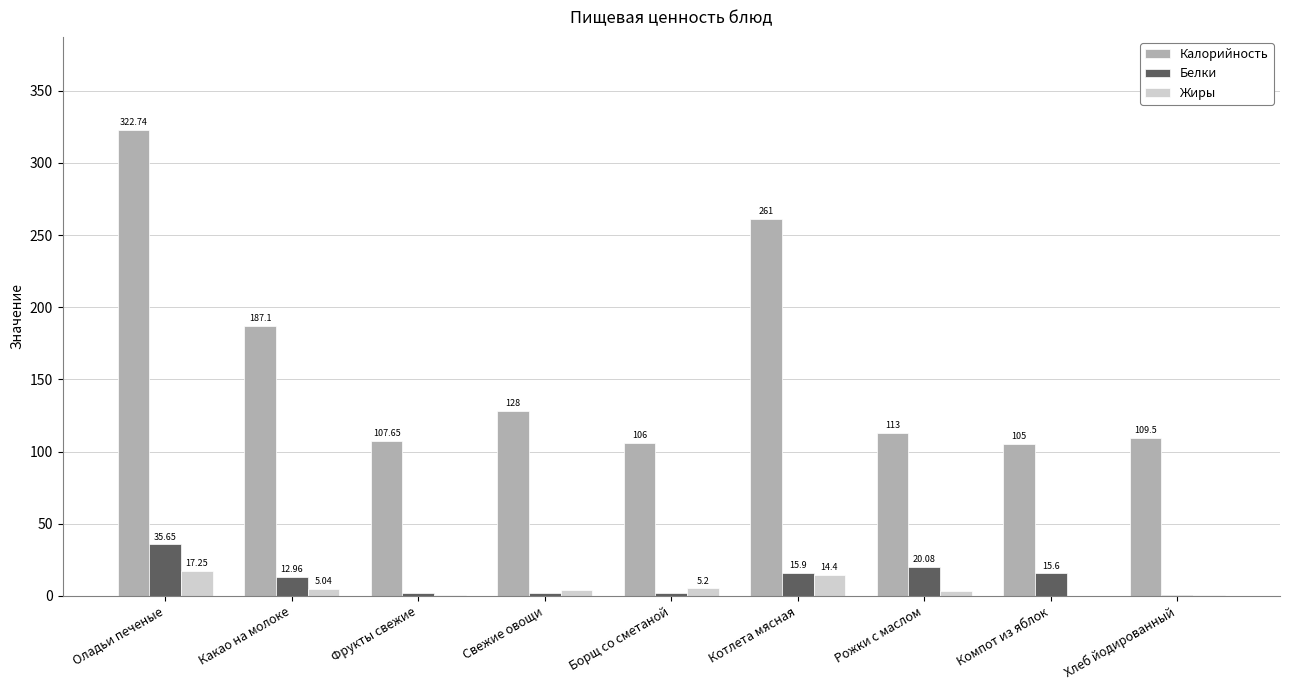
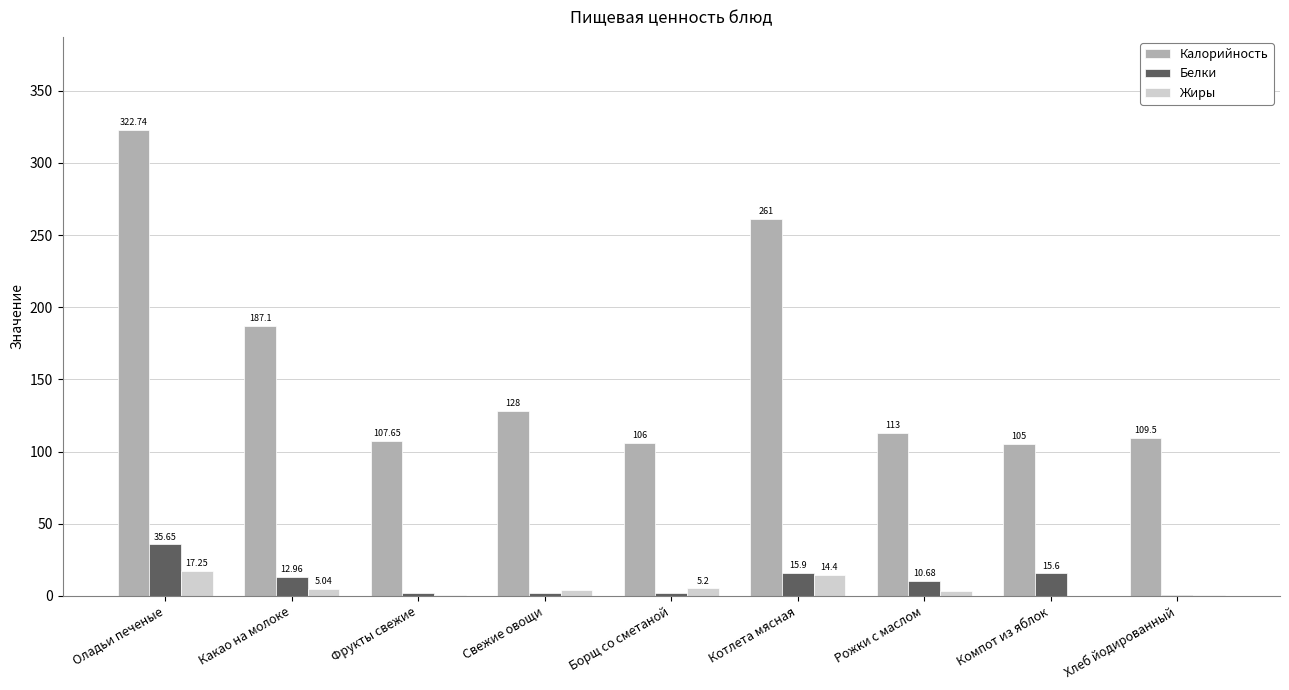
  {
    "Белки": {
      "Оладьи печеные": 35.65,
      "Какао на молоке": 12.96,
      "Котлета мясная": 15.9,
-     "Рожки с маслом": 20.08,
+     "Рожки с маслом": 10.68,
      "Компот из яблок": 15.6
    }
  }
